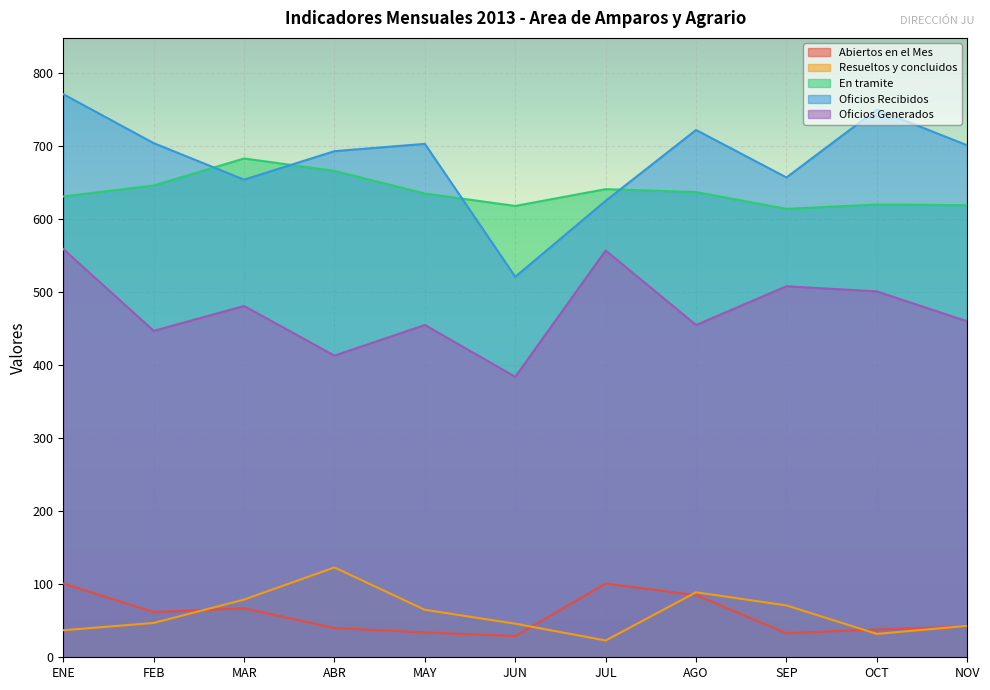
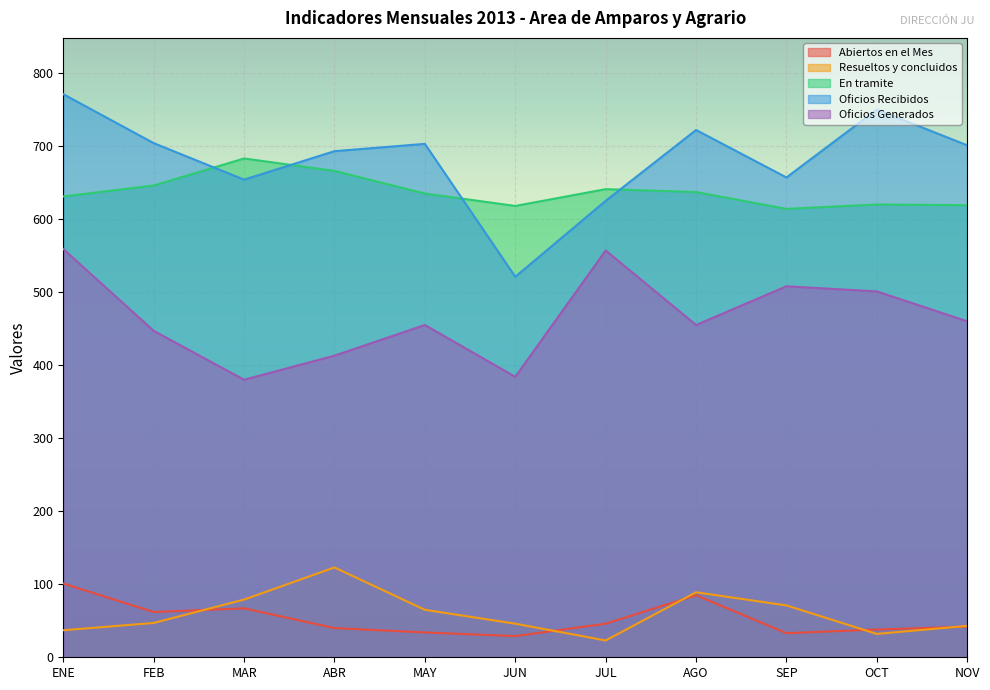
  {
    "Abiertos en el Mes": {
      "ENE": 100,
      "FEB": 60,
      "MAR": 70,
      "ABR": 40,
      "MAY": 30,
      "JUN": 30,
-     "JUL": 100,
+     "JUL": 50,
      "AGO": 90,
      "SEP": 30,
      "OCT": 40
    },
    "Resueltos y concluidos": {
      "ENE": 40,
      "FEB": 50,
      "MAR": 80,
      "ABR": 120,
      "MAY": 70,
      "JUN": 50,
      "JUL": 20,
      "AGO": 90,
      "SEP": 70,
      "OCT": 30
    },
    "En tramite": {
      "ENE": 630,
      "FEB": 650,
      "MAR": 680,
      "ABR": 670,
      "MAY": 640,
      "JUN": 620,
      "JUL": 640,
      "AGO": 640,
      "SEP": 610,
      "OCT": 620,
      "NOV": 620
    },
    "Oficios Recibidos": {
      "ENE": 770,
      "FEB": 700,
      "MAR": 650,
      "ABR": 690,
      "MAY": 700,
      "JUN": 520,
      "JUL": 630,
      "AGO": 720,
      "SEP": 660,
      "NOV": 700
    },
    "Oficios Generados": {
      "ENE": 560,
      "FEB": 450,
-     "MAR": 480,
+     "MAR": 380,
      "ABR": 410,
      "MAY": 460,
      "JUN": 380,
      "JUL": 560,
      "AGO": 460,
      "SEP": 510,
      "OCT": 500,
      "NOV": 460
    }
  }
